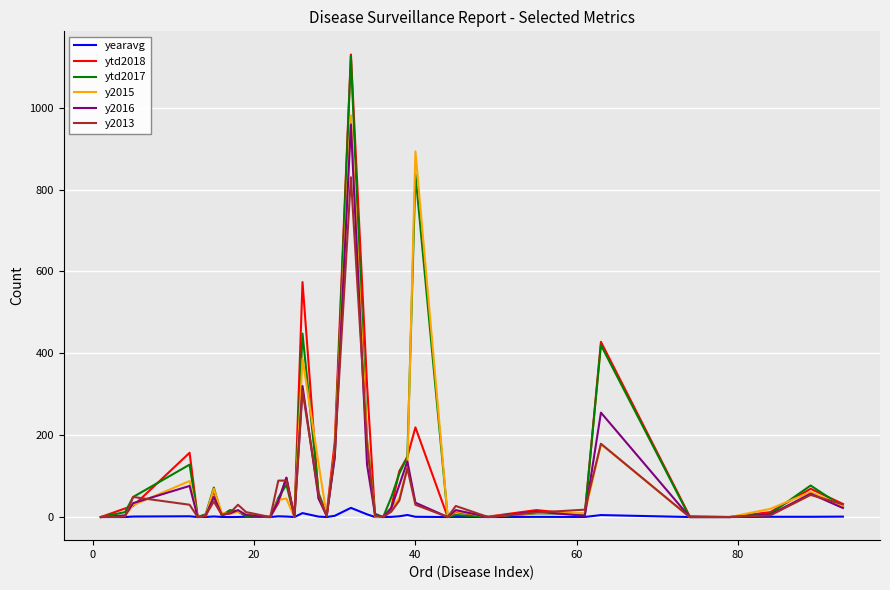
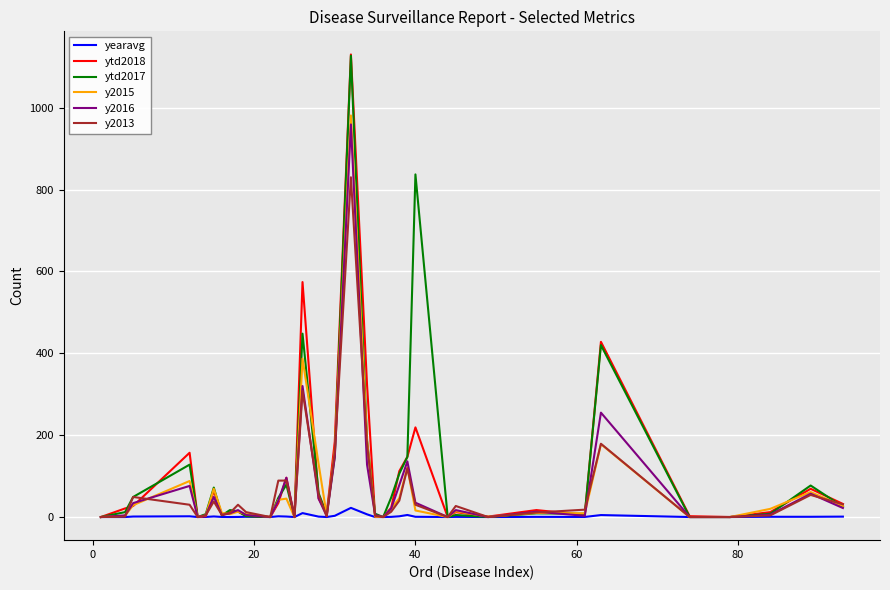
  {
    "yearavg": {
      "40": 0
    },
    "ytd2018": {
      "40": 220
    },
    "ytd2017": {
      "40": 840
    },
    "y2015": {
-     "40": 890
+     "40": 20
    }
  }
